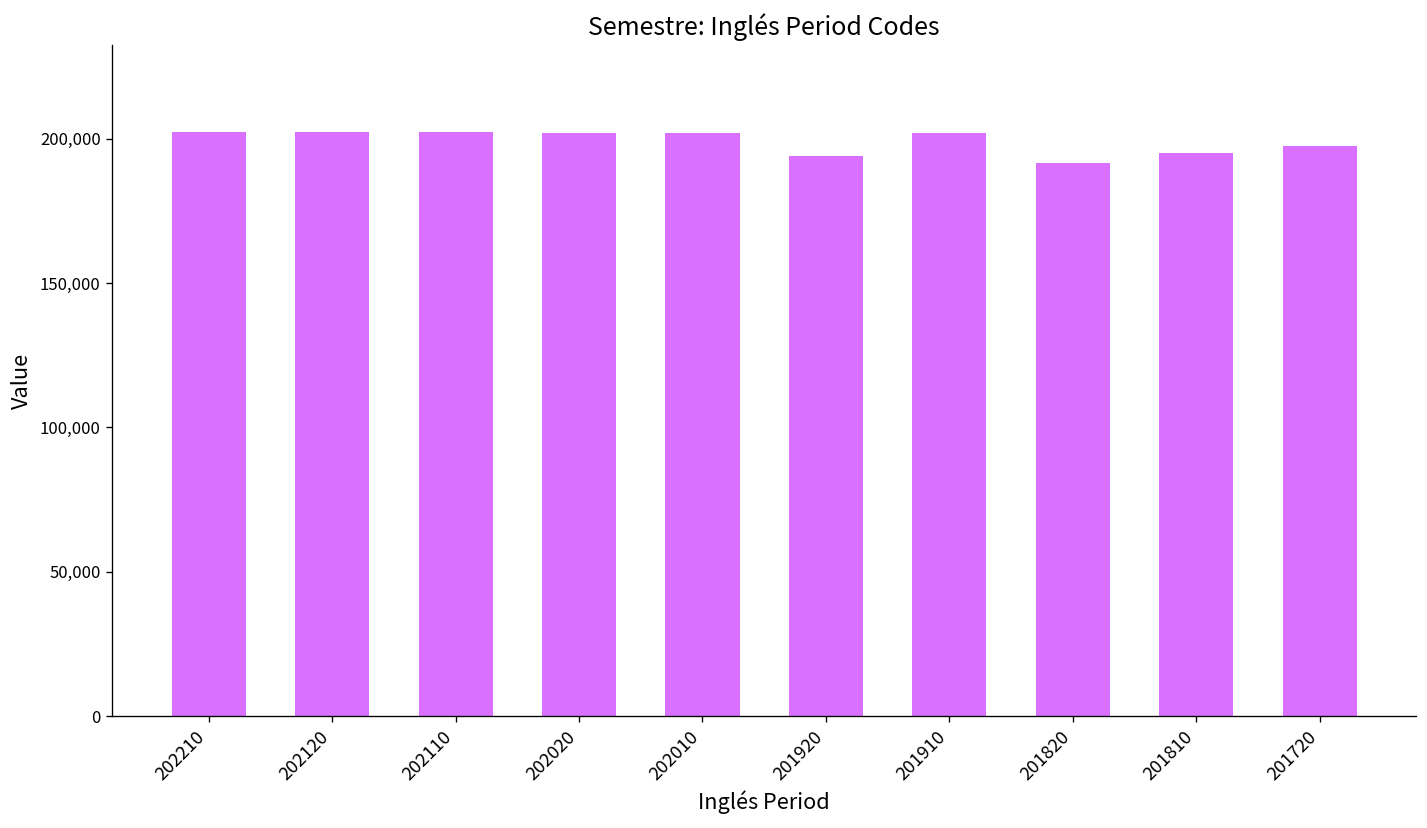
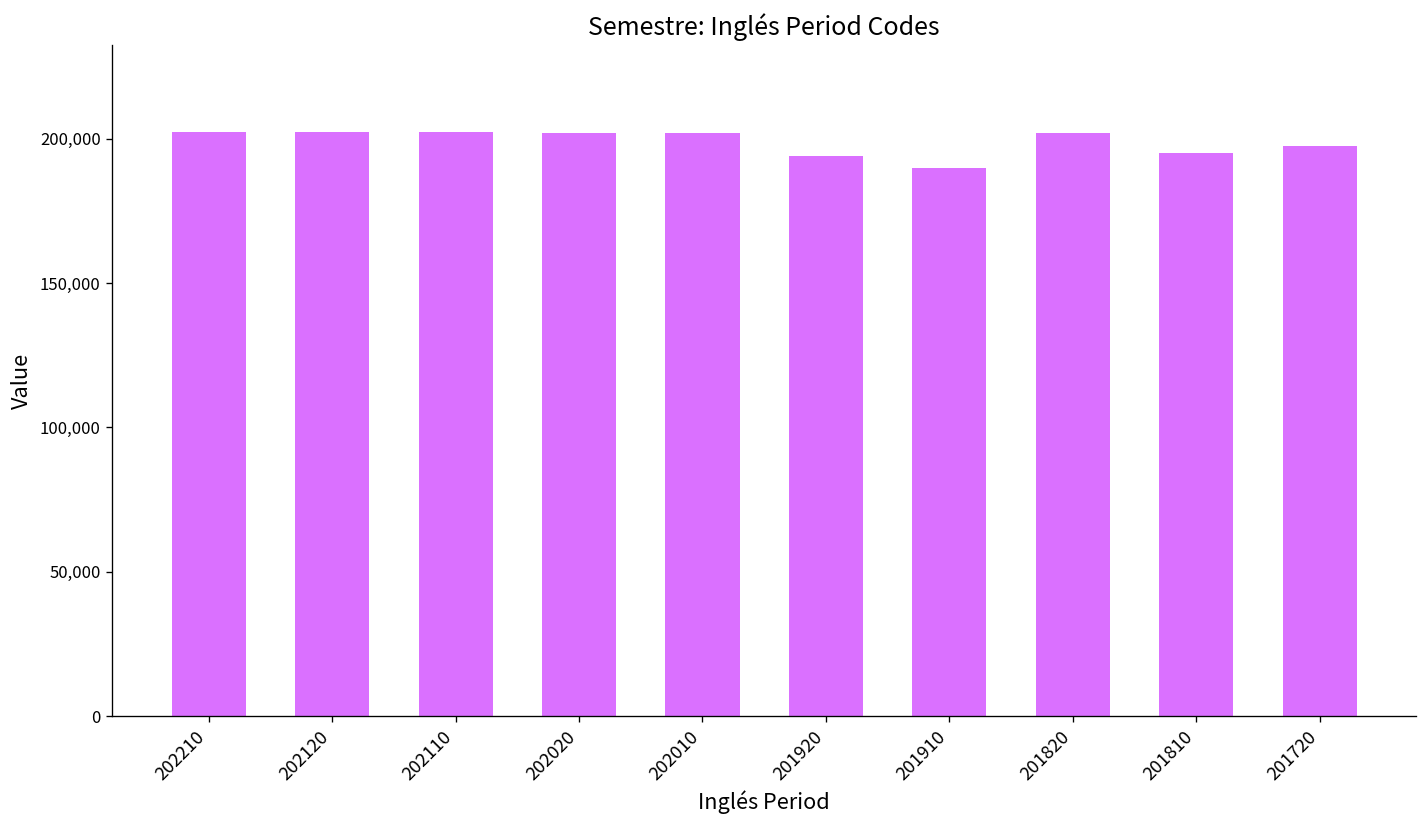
  {
    "202210": "202,000",
    "202120": "202,000",
    "202110": "202,000",
    "202020": "202,000",
    "202010": "202,000",
    "201920": "194,000",
-   "201910": "202,000",
-   "201820": "192,000",
+   "201910": "190,000",
+   "201820": "202,000",
    "201810": "195,000",
    "201720": "198,000"
  }
